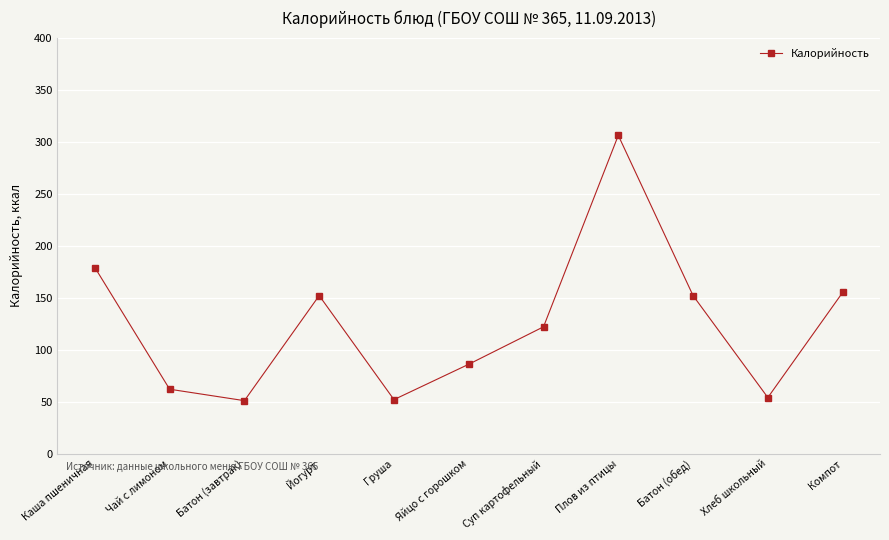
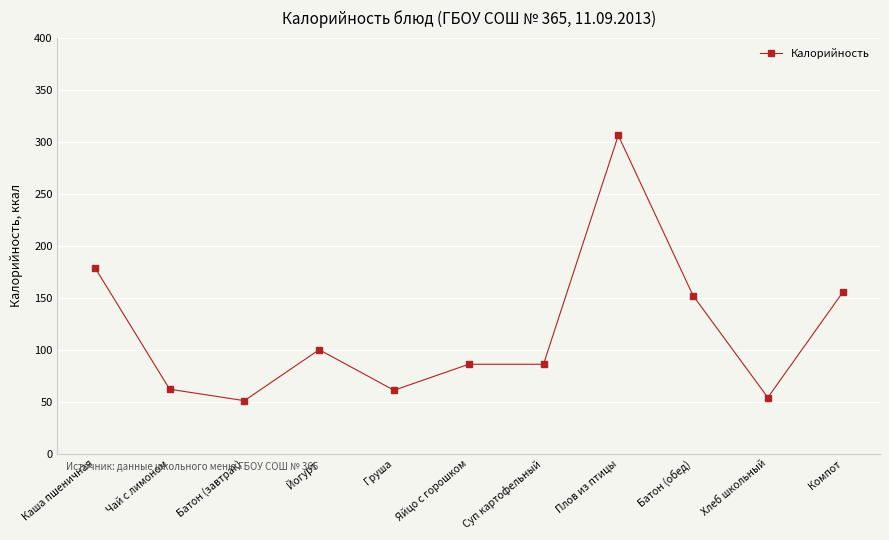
  {
    "Каша пшеничная": 179,
    "Чай с лимоном": 62,
    "Батон (завтрак)": 51,
-   "Йогурт": 152,
-   "Груша": 52,
+   "Йогурт": 100,
+   "Груша": 61,
    "Яйцо с горошком": 86,
-   "Суп картофельный": 122,
+   "Суп картофельный": 86,
    "Плов из птицы": 306,
    "Батон (обед)": 152,
    "Хлеб школьный": 54,
    "Компот": 155
  }
